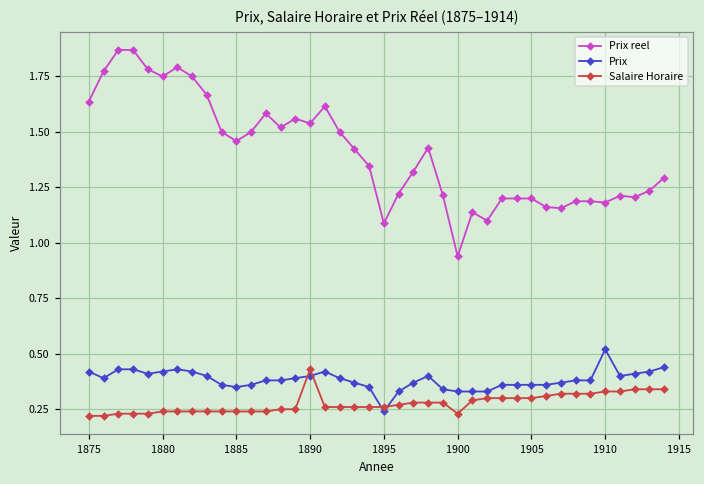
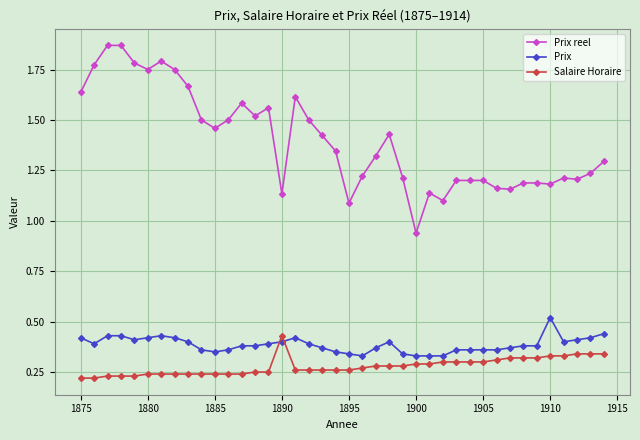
  {
    "Prix reel": {
      "1875": 1.64,
      "1880": 1.75,
      "1885": 1.46,
-     "1890": 1.54,
+     "1890": 1.13,
      "1895": 1.09,
      "1900": 0.94,
      "1905": 1.20,
      "1910": 1.18
    },
    "Prix": {
      "1875": 0.42,
      "1880": 0.42,
      "1885": 0.35,
      "1890": 0.40,
-     "1895": 0.24,
+     "1895": 0.34,
      "1900": 0.33,
      "1905": 0.36,
      "1910": 0.52
    },
    "Salaire Horaire": {
      "1875": 0.22,
      "1880": 0.24,
      "1885": 0.24,
      "1890": 0.43,
      "1895": 0.26,
-     "1900": 0.23,
+     "1900": 0.29,
      "1905": 0.30,
      "1910": 0.33
    }
  }
